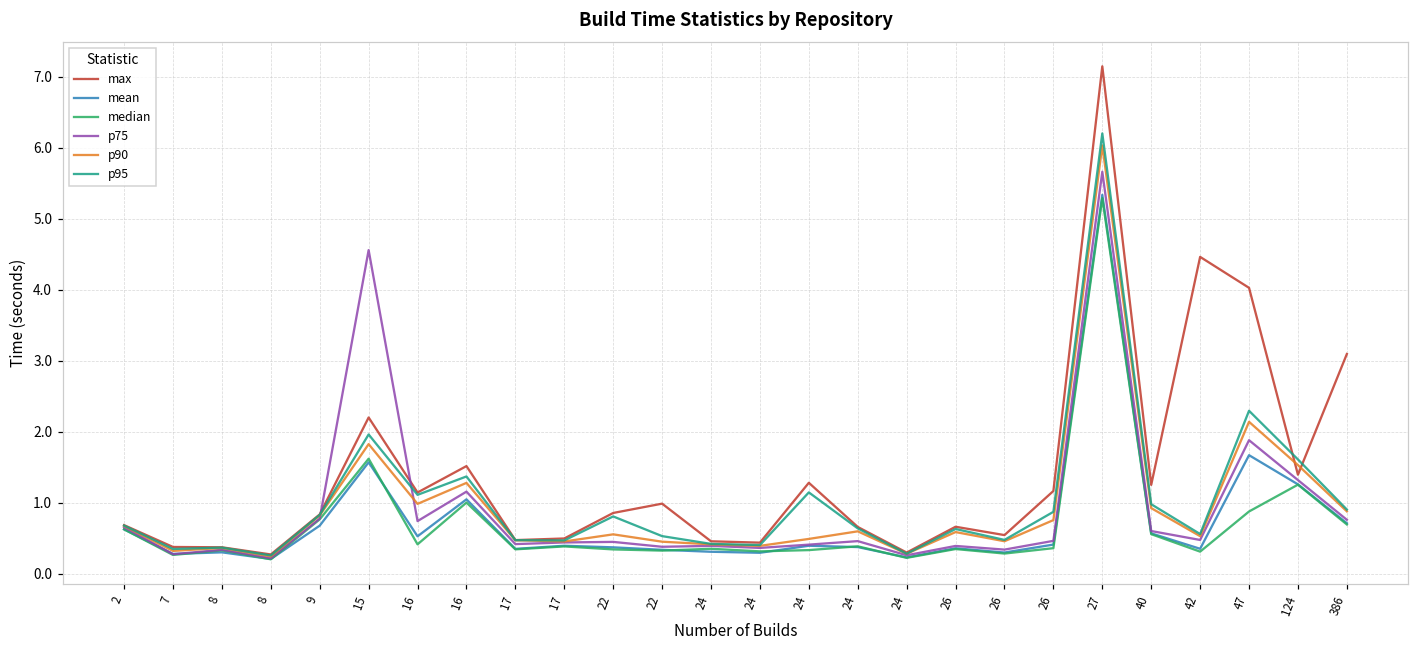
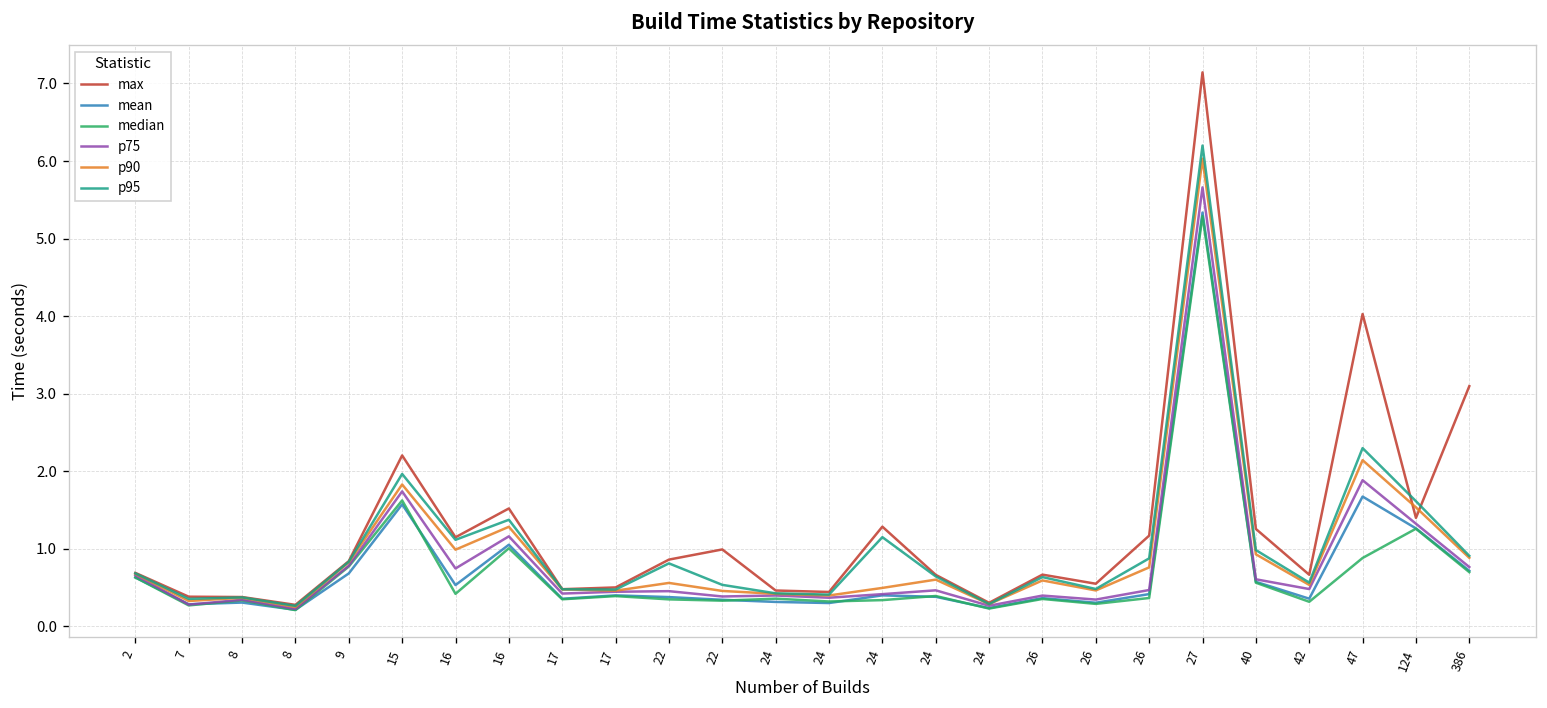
  {
    "max": {
      "15": 2.2,
      "27": 7.1,
      "40": 1.3,
-     "42": 4.5,
+     "42": 0.7,
      "47": 4.0,
      "124": 1.4,
      "386": 3.1
    },
    "mean": {
      "9": 0.7,
      "15": 1.6,
      "27": 5.3,
      "42": 0.4,
      "47": 1.7
    },
    "p75": {
-     "15": 4.6,
+     "15": 1.7,
      "27": 5.7,
      "42": 0.5,
      "47": 1.9,
      "124": 1.3,
      "386": 0.8
    },
    "p90": {
      "15": 1.8,
      "27": 6.0,
      "40": 0.9,
      "47": 2.1,
      "124": 1.5
    }
  }
